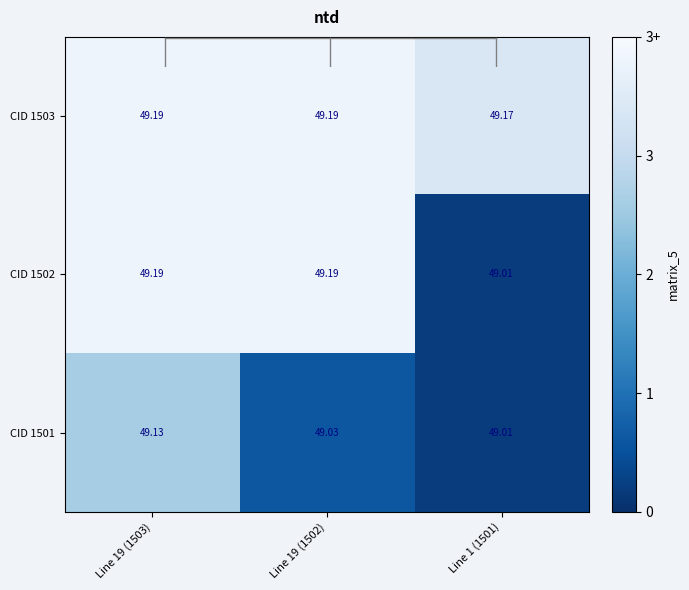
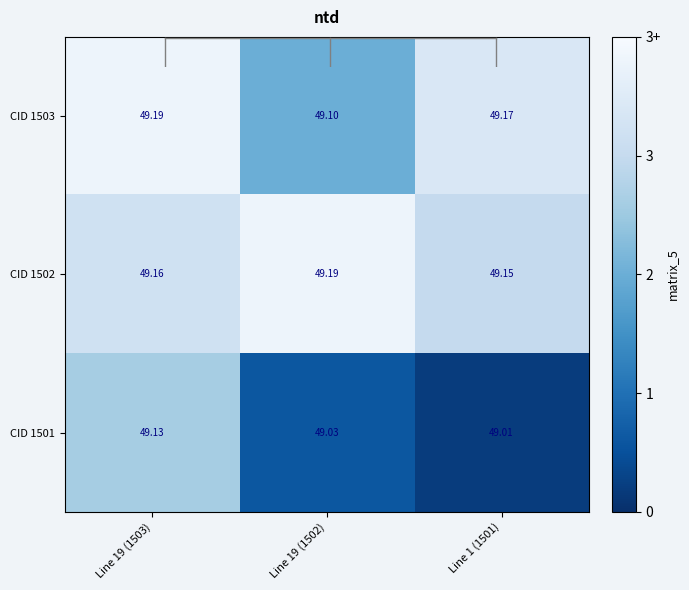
  {
    "ntd": {
      "CID 1503": {
        "Line 19 (1503)": 49.19,
-       "Line 19 (1502)": 49.19,
+       "Line 19 (1502)": 49.10,
        "Line 1 (1501)": 49.17
      },
      "CID 1502": {
-       "Line 19 (1503)": 49.19,
+       "Line 19 (1503)": 49.16,
        "Line 19 (1502)": 49.19,
-       "Line 1 (1501)": 49.01
+       "Line 1 (1501)": 49.15
      },
      "CID 1501": {
        "Line 19 (1503)": 49.13,
        "Line 19 (1502)": 49.03,
        "Line 1 (1501)": 49.01
      }
    }
  }
